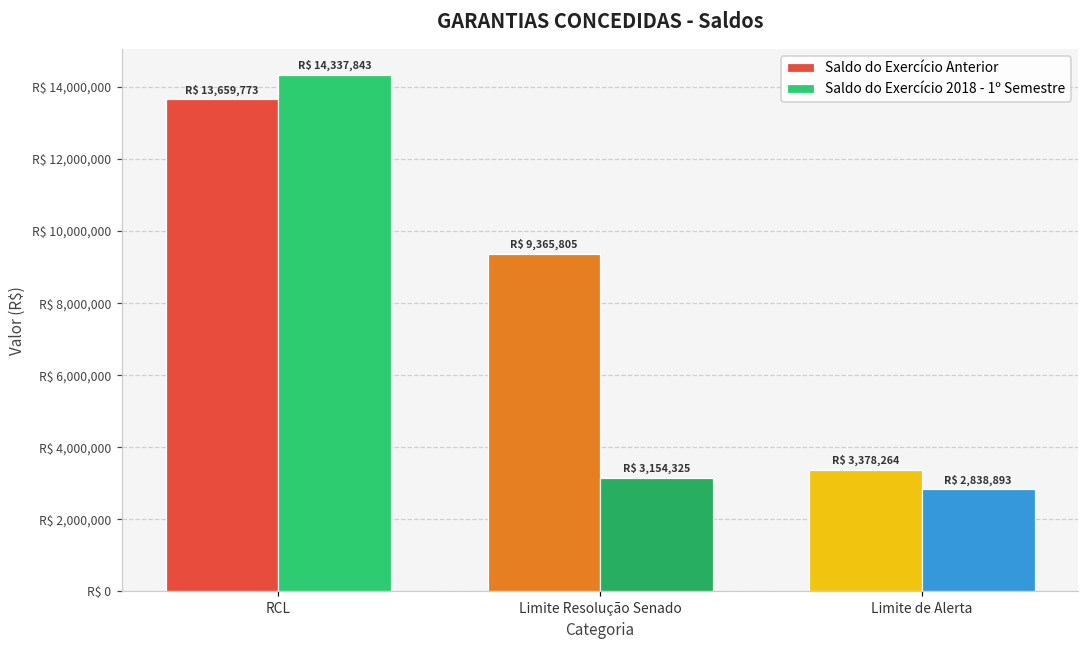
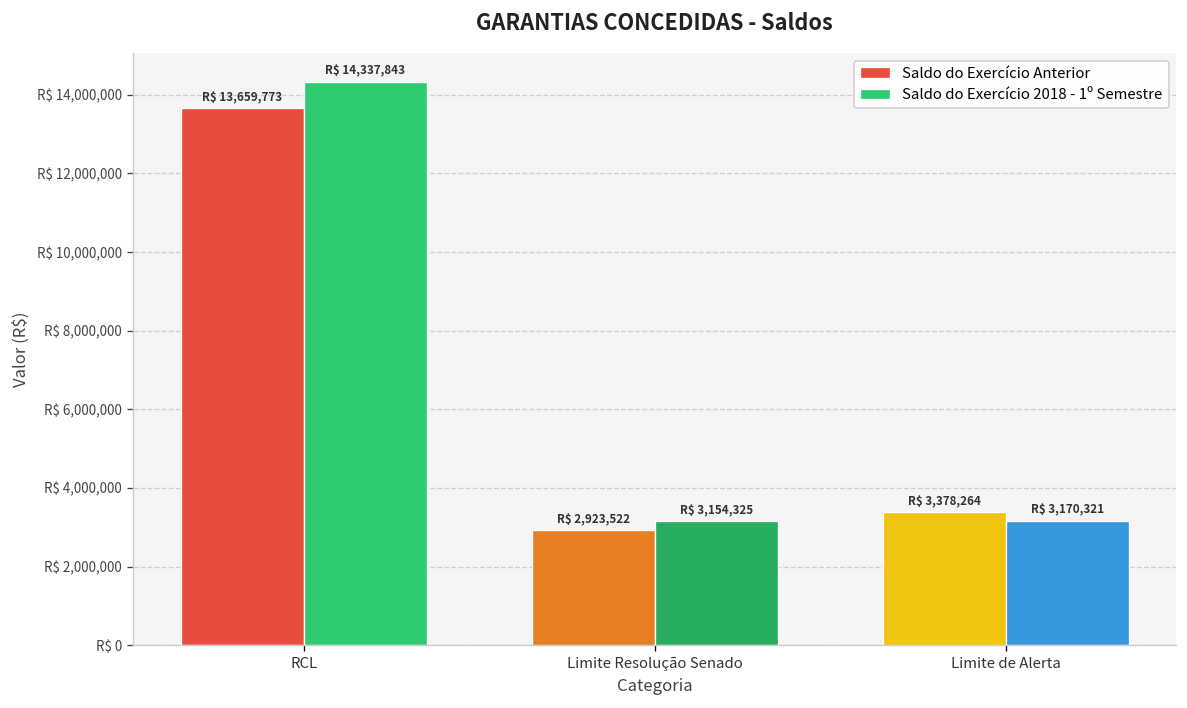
  {
    "Saldo do Exercício Anterior": {
      "RCL": "13,659,773",
-     "Limite Resolução Senado": "9,365,805",
+     "Limite Resolução Senado": "2,923,522",
      "Limite de Alerta": "3,378,264"
    },
    "Saldo do Exercício 2018 - 1º Semestre": {
      "RCL": "14,337,843",
      "Limite Resolução Senado": "3,154,325",
-     "Limite de Alerta": "2,838,893"
+     "Limite de Alerta": "3,170,321"
    }
  }
